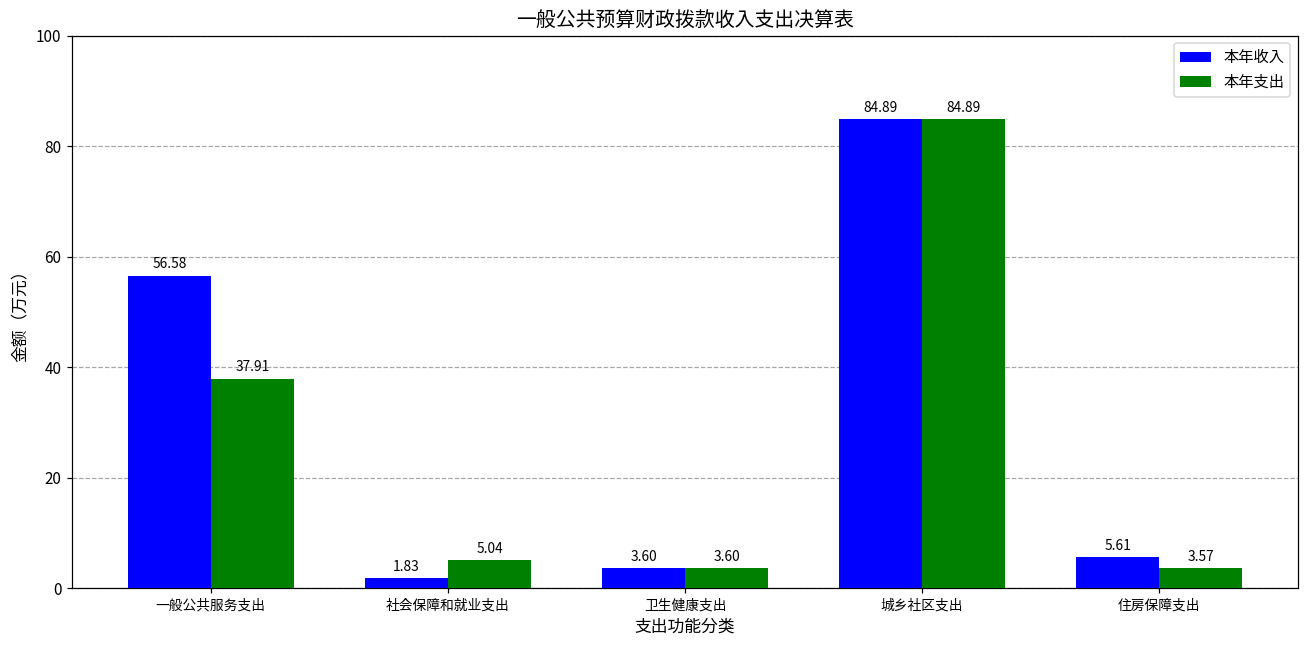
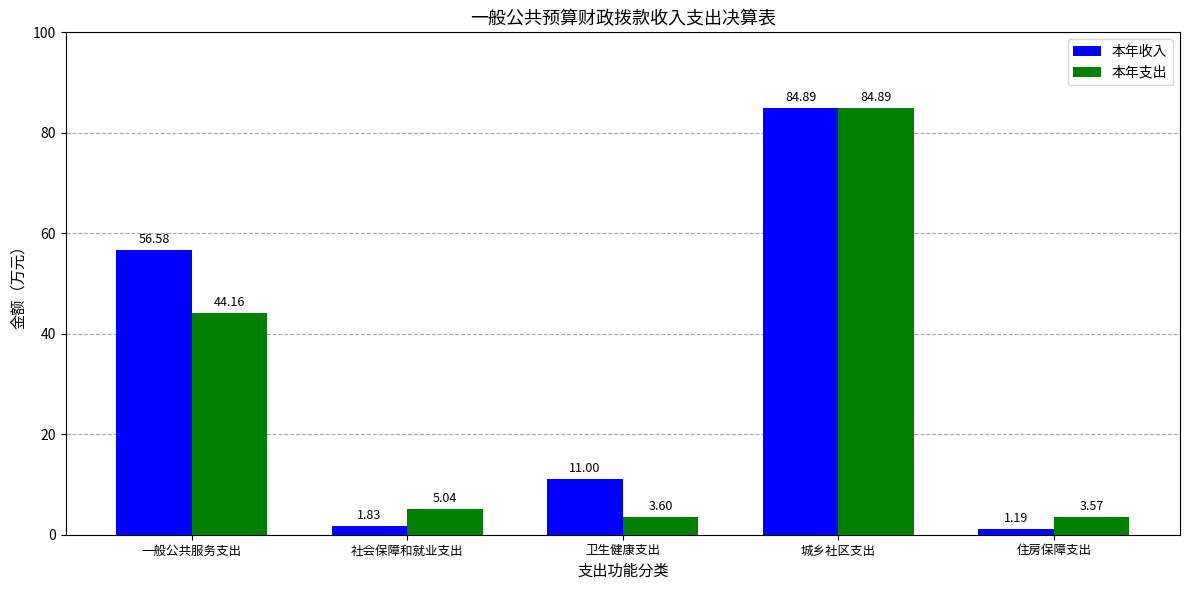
  {
    "本年收入": {
      "一般公共服务支出": 56.58,
      "社会保障和就业支出": 1.83,
-     "卫生健康支出": 3.60,
+     "卫生健康支出": 11.00,
      "城乡社区支出": 84.89,
-     "住房保障支出": 5.61
+     "住房保障支出": 1.19
    },
    "本年支出": {
-     "一般公共服务支出": 37.91,
+     "一般公共服务支出": 44.16,
      "社会保障和就业支出": 5.04,
      "卫生健康支出": 3.60,
      "城乡社区支出": 84.89,
      "住房保障支出": 3.57
    }
  }
